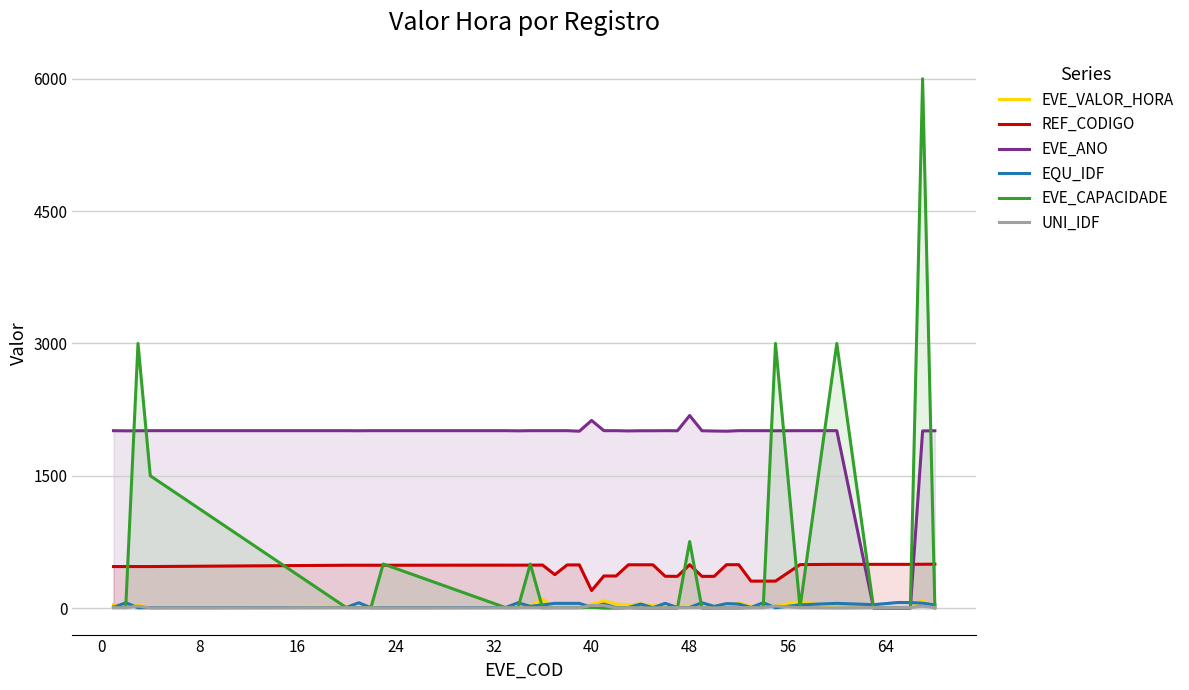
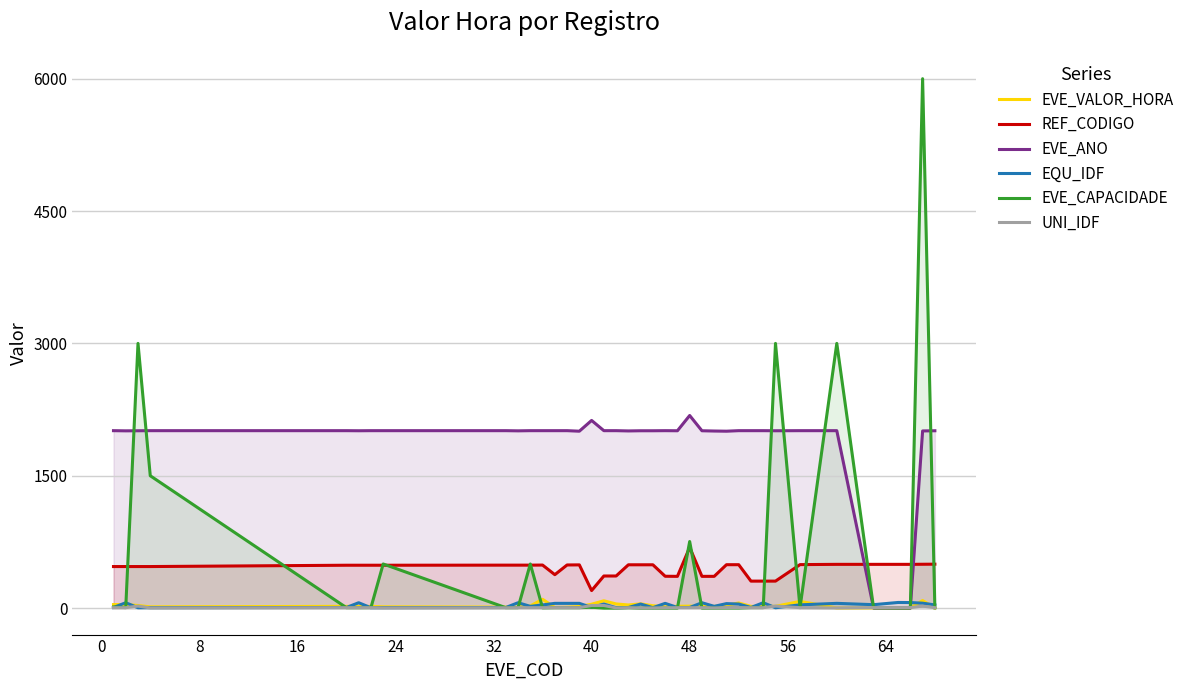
  {
    "REF_CODIGO": {
      "40": 200,
-     "48": 500
+     "48": 700
    },
    "EVE_ANO": {
      "40": 2100,
      "48": 2200
    },
    "EVE_CAPACIDADE": {
      "48": 800
    }
  }
